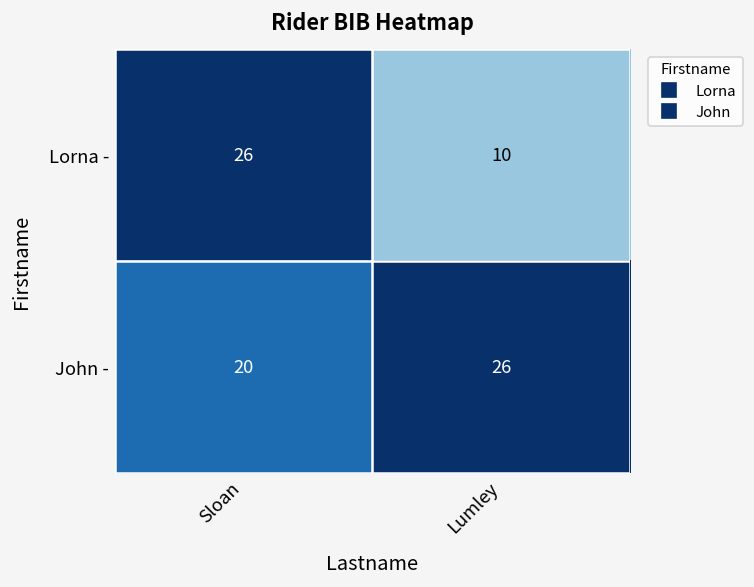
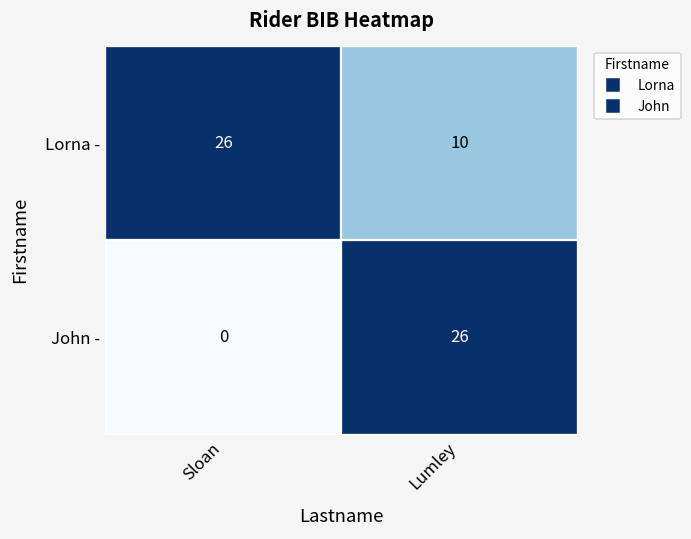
  {
    "Lorna -": {
      "Sloan": 26,
      "Lumley": 10
    },
    "John -": {
-     "Sloan": 20,
+     "Sloan": 0,
      "Lumley": 26
    }
  }
